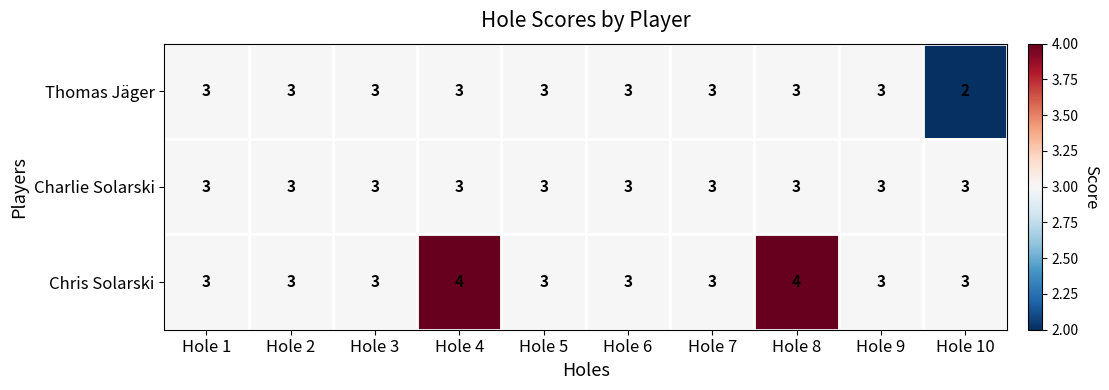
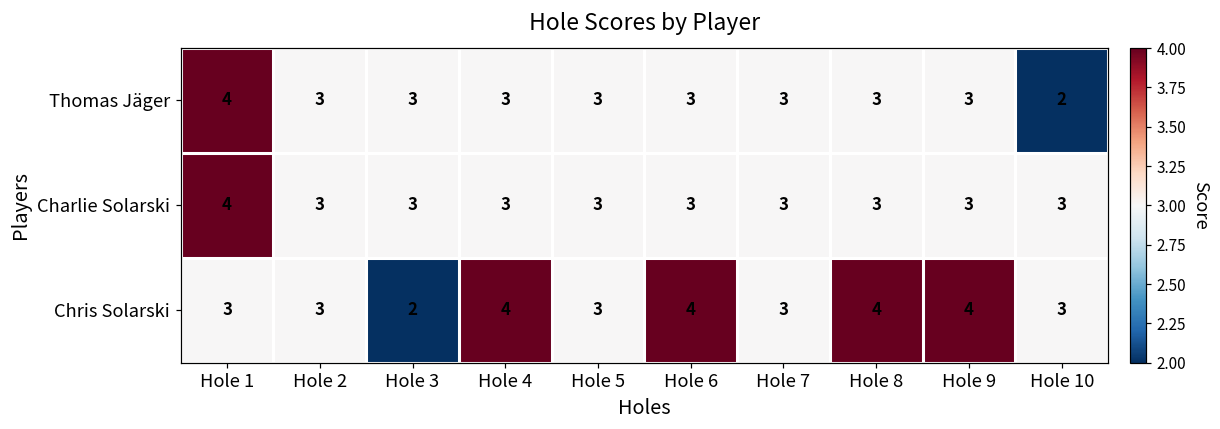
  {
    "Thomas Jäger": {
-     "Hole 1": 3,
+     "Hole 1": 4,
      "Hole 2": 3,
      "Hole 3": 3,
      "Hole 4": 3,
      "Hole 5": 3,
      "Hole 6": 3,
      "Hole 7": 3,
      "Hole 8": 3,
      "Hole 9": 3,
      "Hole 10": 2
    },
    "Charlie Solarski": {
-     "Hole 1": 3,
+     "Hole 1": 4,
      "Hole 2": 3,
      "Hole 3": 3,
      "Hole 4": 3,
      "Hole 5": 3,
      "Hole 6": 3,
      "Hole 7": 3,
      "Hole 8": 3,
      "Hole 9": 3,
      "Hole 10": 3
    },
    "Chris Solarski": {
      "Hole 1": 3,
      "Hole 2": 3,
-     "Hole 3": 3,
+     "Hole 3": 2,
      "Hole 4": 4,
      "Hole 5": 3,
-     "Hole 6": 3,
+     "Hole 6": 4,
      "Hole 7": 3,
      "Hole 8": 4,
-     "Hole 9": 3,
+     "Hole 9": 4,
      "Hole 10": 3
    }
  }
